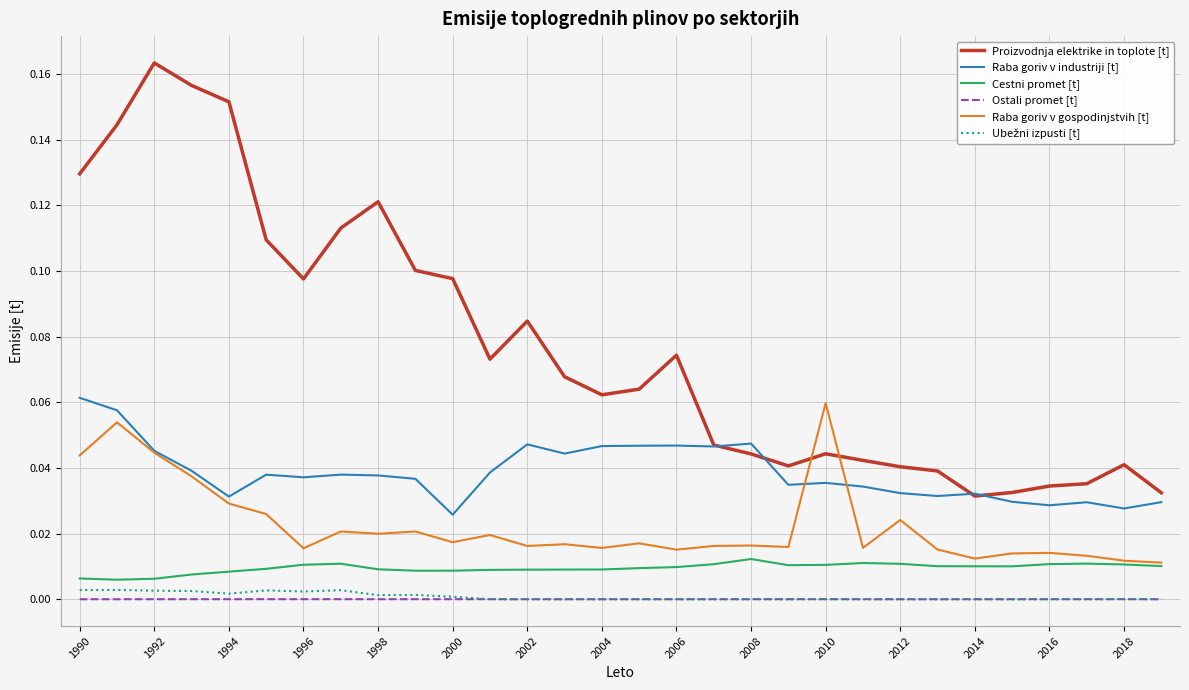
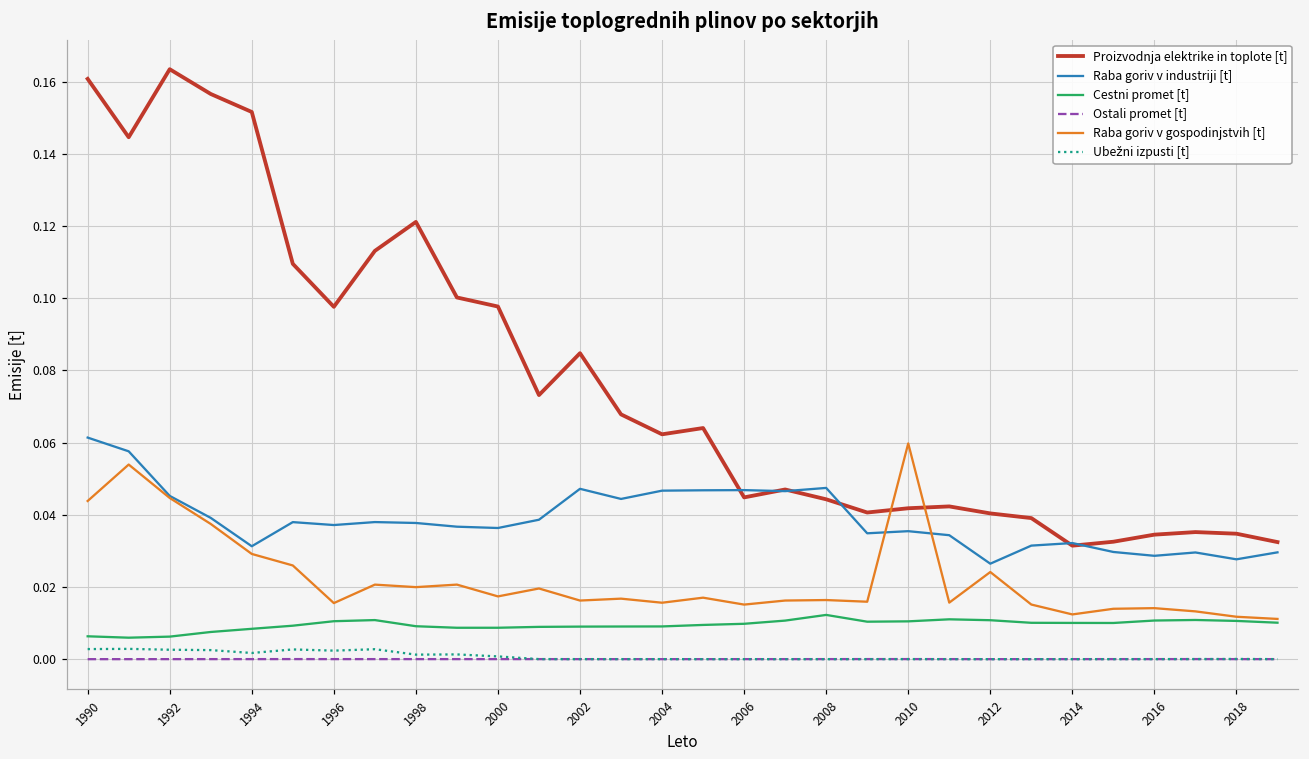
  {
    "Proizvodnja elektrike in toplote [t]": {
-     "1990": 0.130,
+     "1990": 0.161,
      "1992": 0.163,
      "1994": 0.152,
      "1996": 0.098,
      "1998": 0.121,
      "2000": 0.098,
      "2002": 0.085,
      "2004": 0.062,
-     "2006": 0.074,
+     "2006": 0.045,
      "2008": 0.044,
-     "2010": 0.044,
+     "2010": 0.042,
      "2012": 0.040,
      "2016": 0.034,
-     "2018": 0.041
+     "2018": 0.035
    },
    "Raba goriv v industriji [t]": {
      "1990": 0.061,
      "1994": 0.031,
      "1996": 0.037,
      "1998": 0.038,
-     "2000": 0.026,
+     "2000": 0.036,
      "2002": 0.047,
      "2004": 0.047,
      "2006": 0.047,
      "2008": 0.047,
      "2010": 0.035,
-     "2012": 0.032,
+     "2012": 0.026,
      "2016": 0.029,
      "2018": 0.028
    },
    "Ostali promet [t]": {
      "1990": 0.000,
      "1992": 0.000,
      "1994": 0.000,
      "1996": 0.000,
      "1998": 0.000
    },
    "Raba goriv v gospodinjstvih [t]": {
      "1990": 0.044,
      "1994": 0.029,
      "1996": 0.016,
      "1998": 0.020,
      "2000": 0.017,
      "2002": 0.016,
      "2004": 0.016,
      "2006": 0.015,
      "2008": 0.016,
      "2010": 0.060,
      "2012": 0.024,
      "2014": 0.012,
      "2016": 0.014,
      "2018": 0.012
    }
  }
